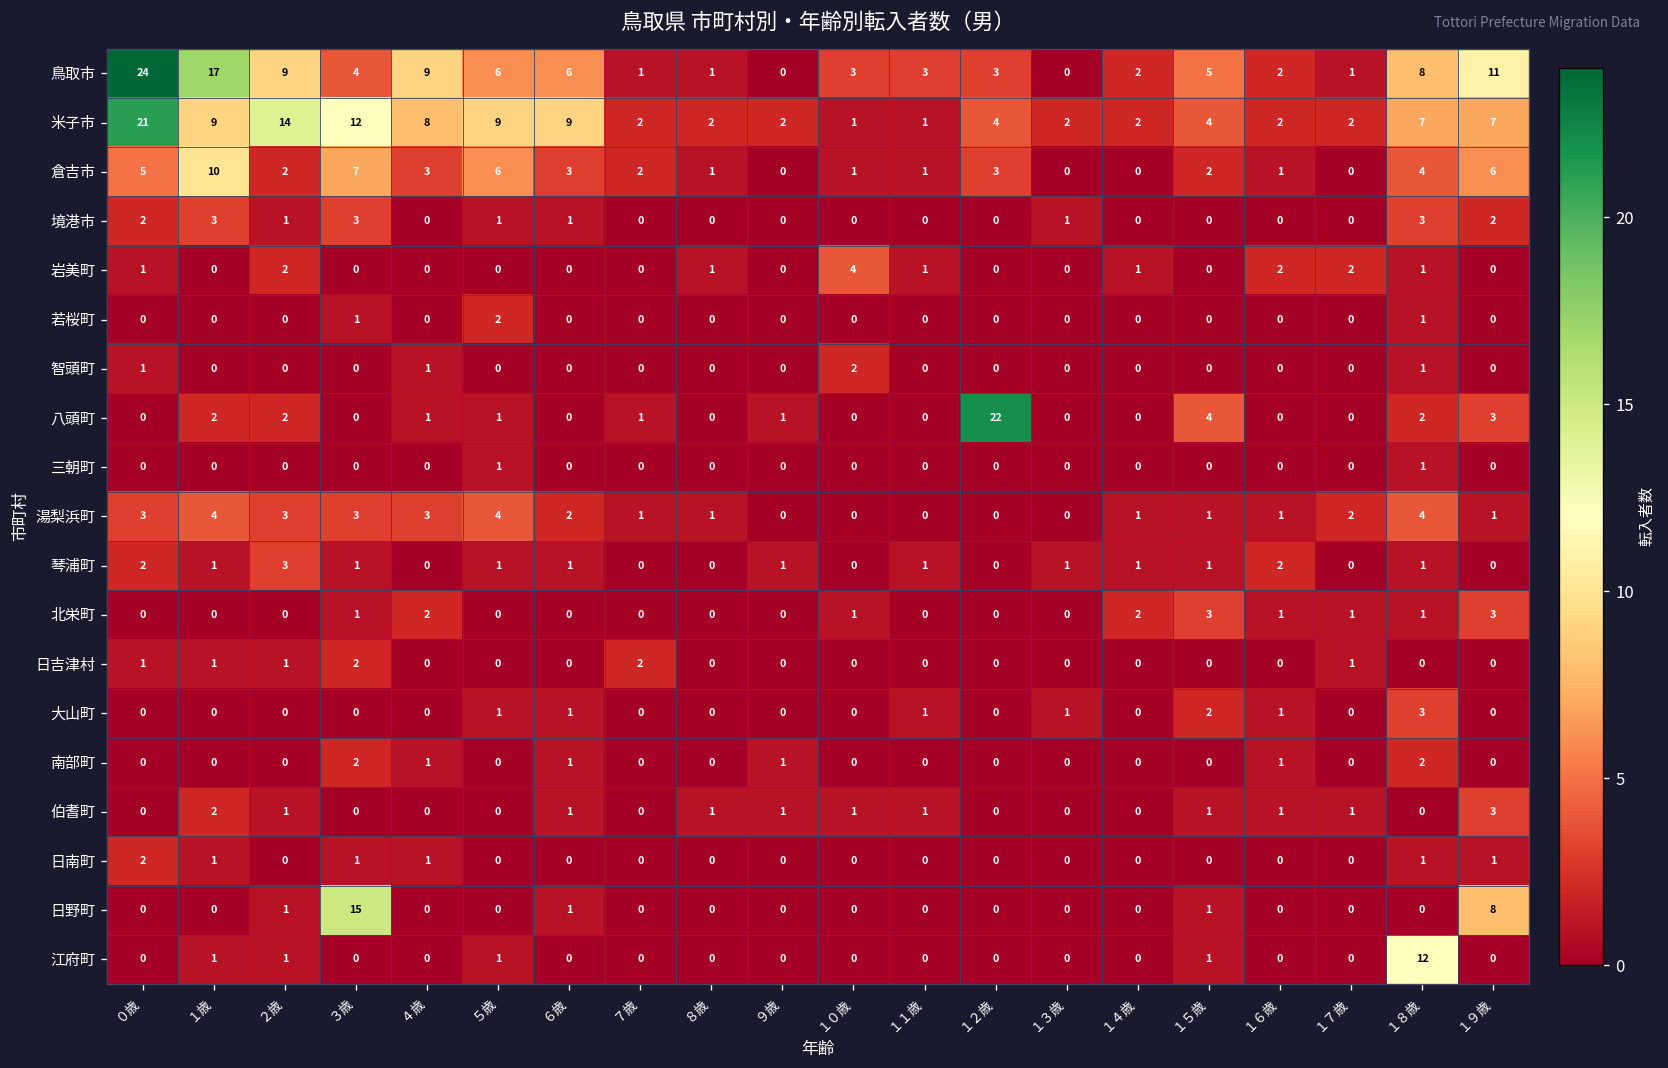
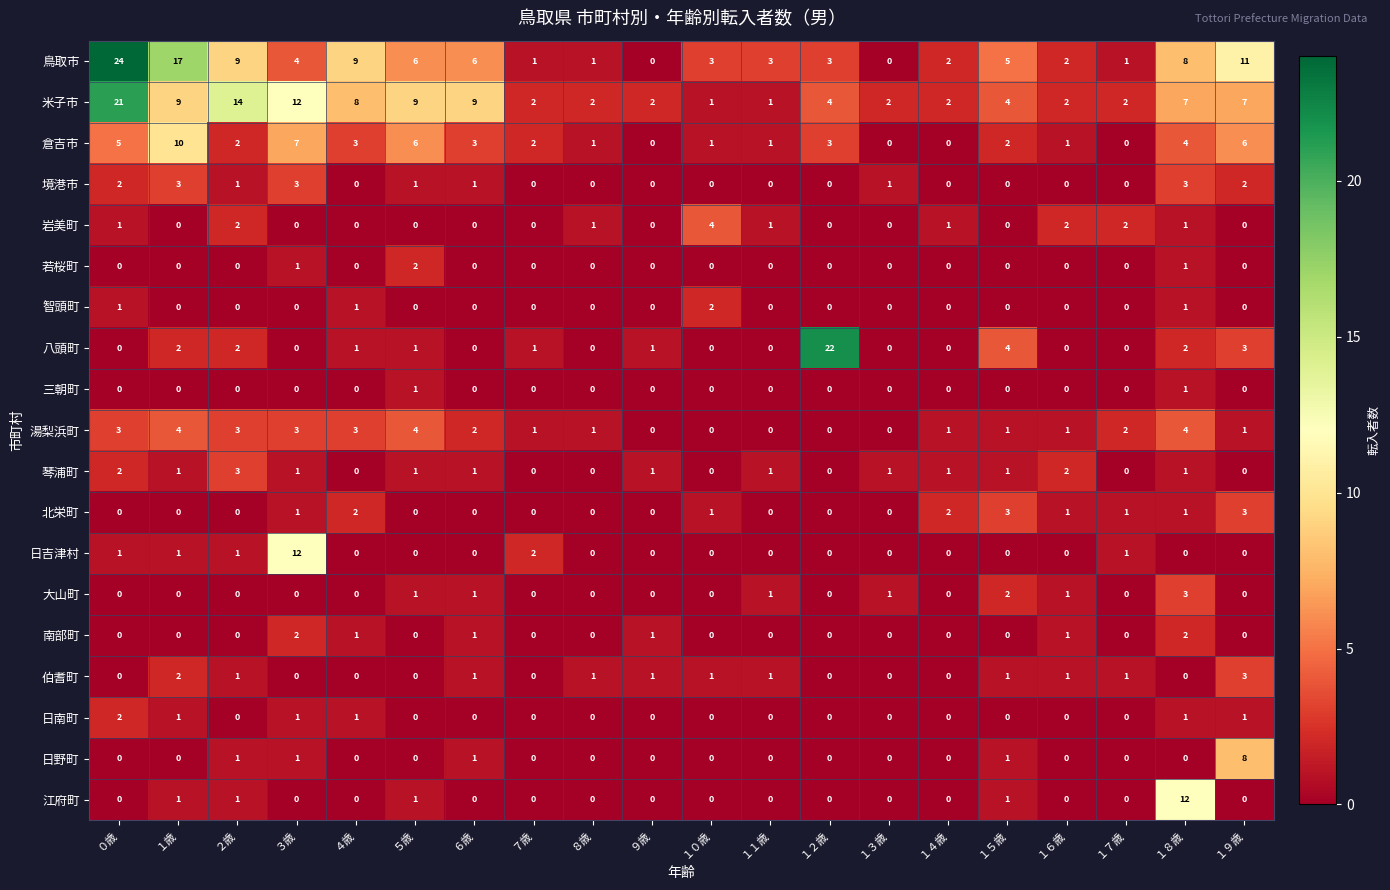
  {
    "日吉津村": {
      "０歳": 1,
      "１歳": 1,
      "２歳": 1,
-     "３歳": 2,
+     "３歳": 12,
      "４歳": 0,
      "５歳": 0,
      "６歳": 0,
      "７歳": 2,
      "８歳": 0,
      "９歳": 0,
      "１０歳": 0,
      "１１歳": 0,
      "１２歳": 0,
      "１３歳": 0,
      "１４歳": 0,
      "１５歳": 0,
      "１６歳": 0,
      "１７歳": 1,
      "１８歳": 0,
      "１９歳": 0
    },
    "日野町": {
      "０歳": 0,
      "１歳": 0,
      "２歳": 1,
-     "３歳": 15,
+     "３歳": 1,
      "４歳": 0,
      "５歳": 0,
      "６歳": 1,
      "７歳": 0,
      "８歳": 0,
      "９歳": 0,
      "１０歳": 0,
      "１１歳": 0,
      "１２歳": 0,
      "１３歳": 0,
      "１４歳": 0,
      "１５歳": 1,
      "１６歳": 0,
      "１７歳": 0,
      "１８歳": 0,
      "１９歳": 8
    }
  }
